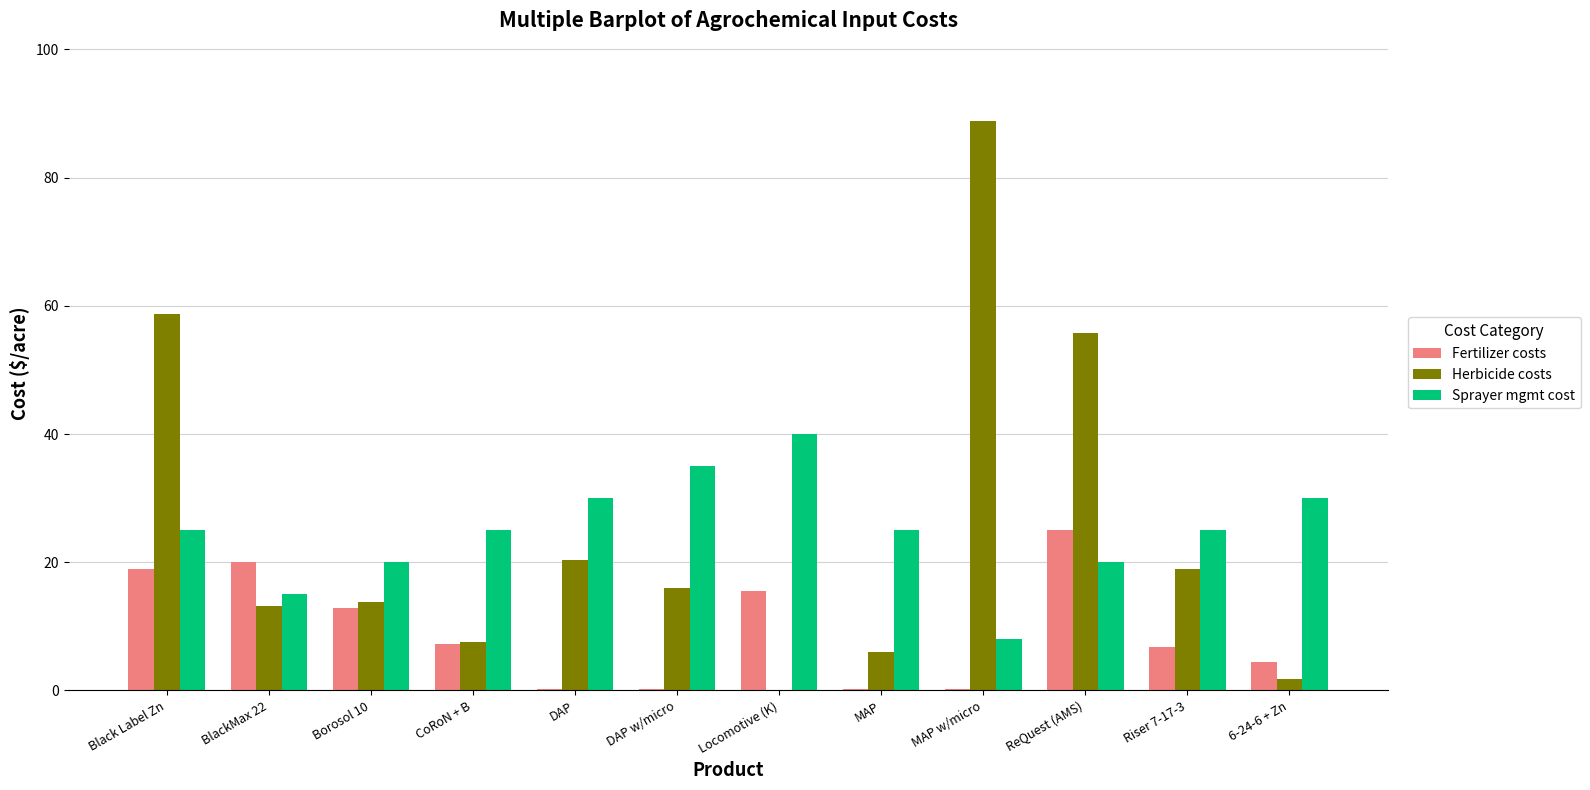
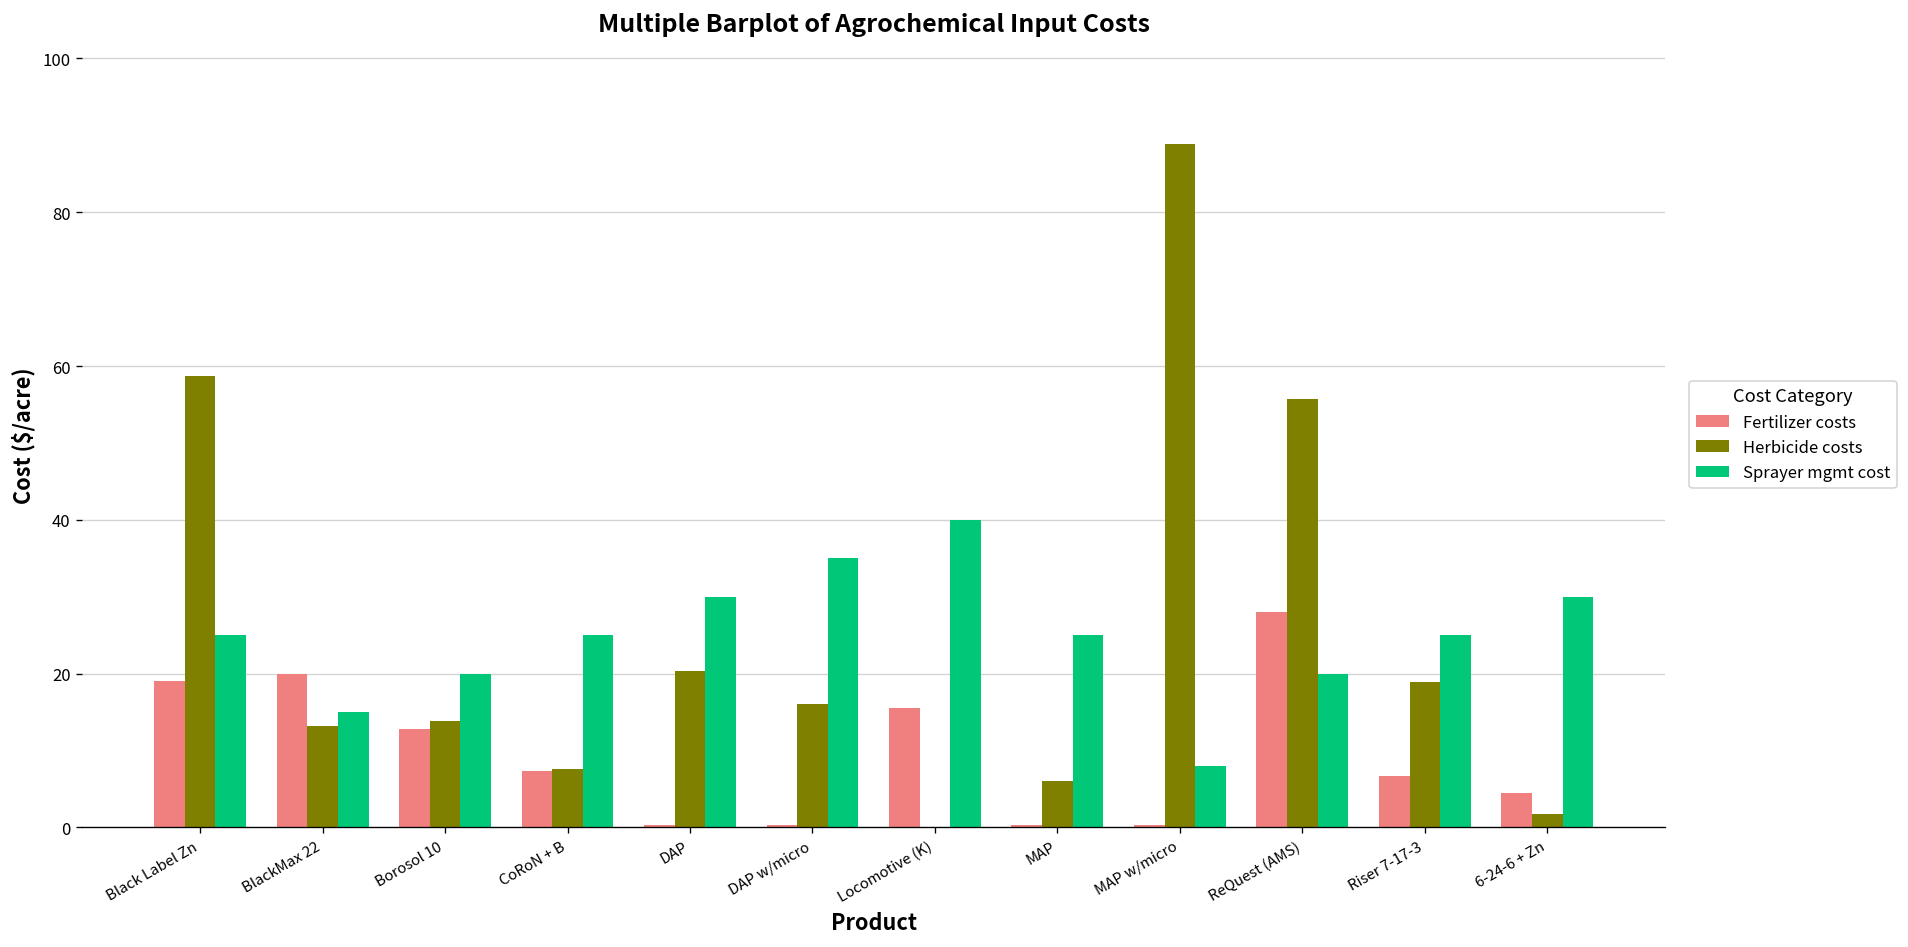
  {
    "Fertilizer costs": {
      "Black Label Zn": 19,
      "BlackMax 22": 20,
      "Borosol 10": 13,
      "CoRoN + B": 7,
      "Locomotive (K)": 16,
-     "ReQuest (AMS)": 25,
+     "ReQuest (AMS)": 28,
      "Riser 7-17-3": 7,
      "6-24-6 + Zn": 5
    },
    "Herbicide costs": {
      "Black Label Zn": 59,
      "BlackMax 22": 13,
      "Borosol 10": 14,
      "CoRoN + B": 8,
      "DAP": 20,
      "DAP w/micro": 16,
      "Locomotive (K)": 0,
      "MAP": 6,
      "MAP w/micro": 89,
      "ReQuest (AMS)": 56,
      "Riser 7-17-3": 19,
      "6-24-6 + Zn": 2
    },
    "Sprayer mgmt cost": {
      "Black Label Zn": 25,
      "BlackMax 22": 15,
      "Borosol 10": 20,
      "CoRoN + B": 25,
      "DAP": 30,
      "DAP w/micro": 35,
      "Locomotive (K)": 40,
      "MAP": 25,
      "MAP w/micro": 8,
      "ReQuest (AMS)": 20,
      "Riser 7-17-3": 25,
      "6-24-6 + Zn": 30
    }
  }
